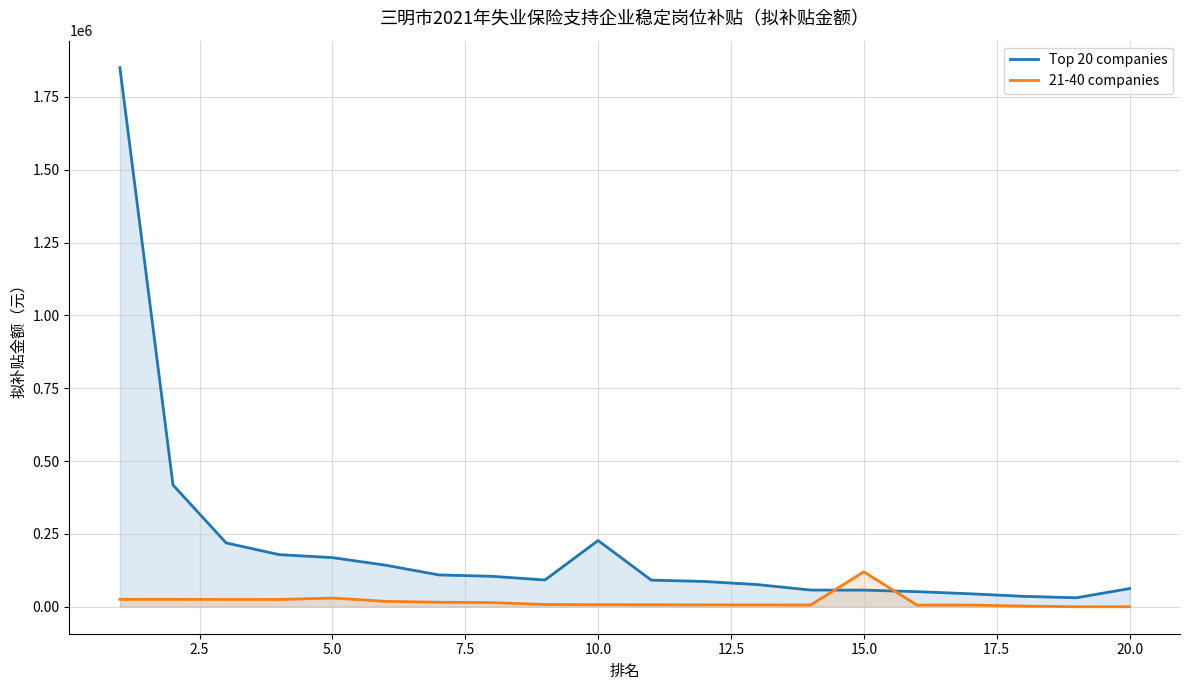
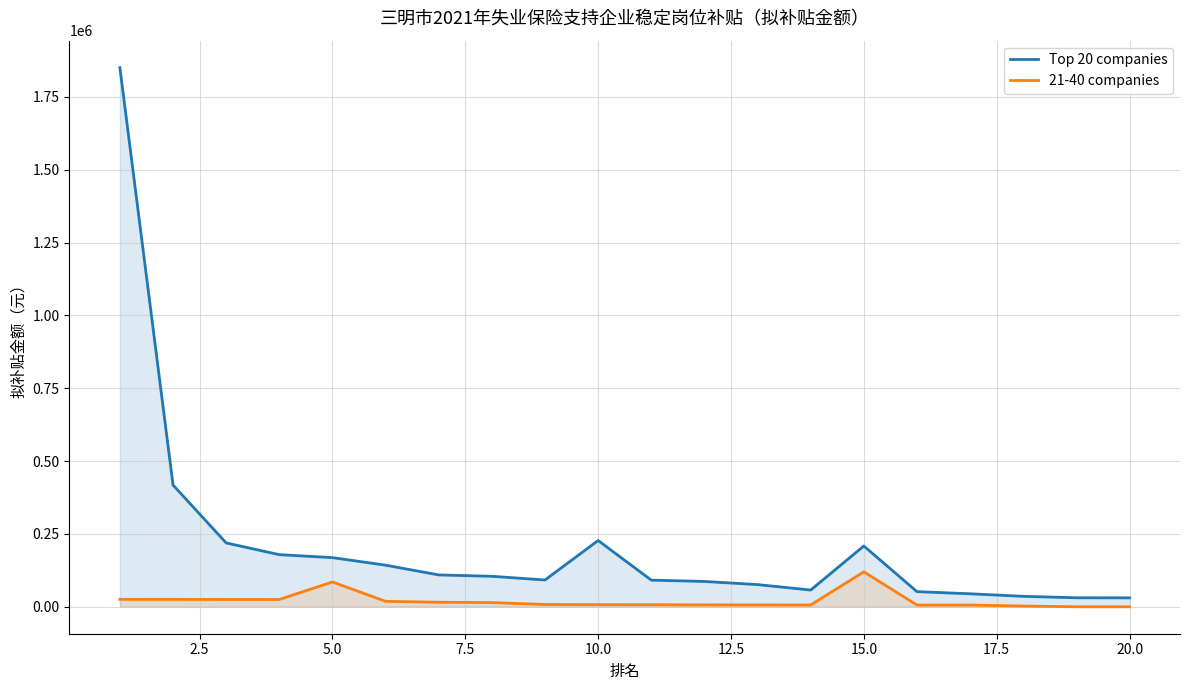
  {
    "Top 20 companies": {
      "5.0": 170000,
      "10.0": 230000,
-     "15.0": 60000,
-     "20.0": 60000
+     "15.0": 210000,
+     "20.0": 30000
    },
    "21-40 companies": {
-     "5.0": 30000,
+     "5.0": 90000,
      "10.0": 10000,
      "15.0": 120000,
      "20.0": 0
    }
  }
